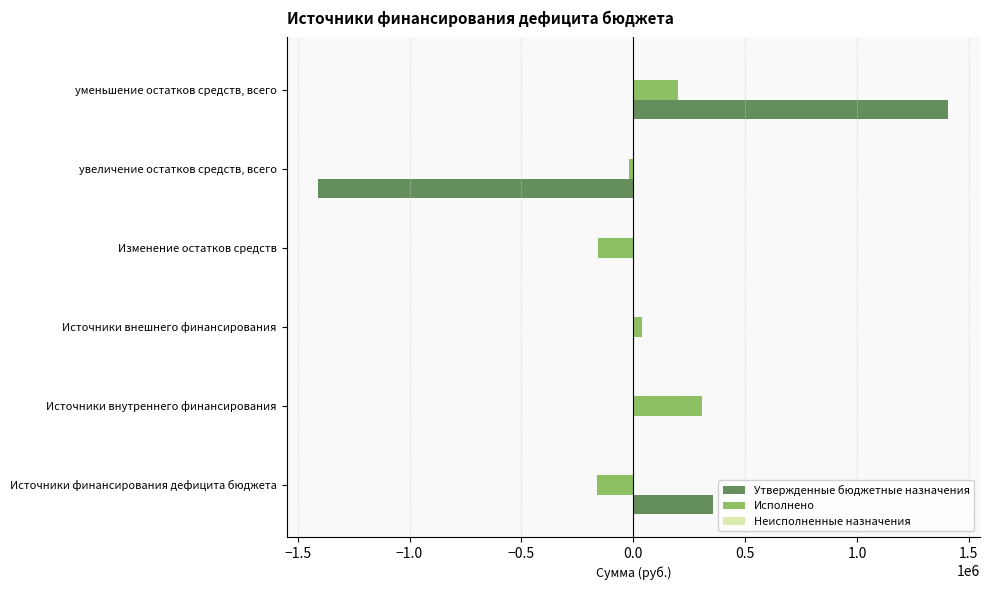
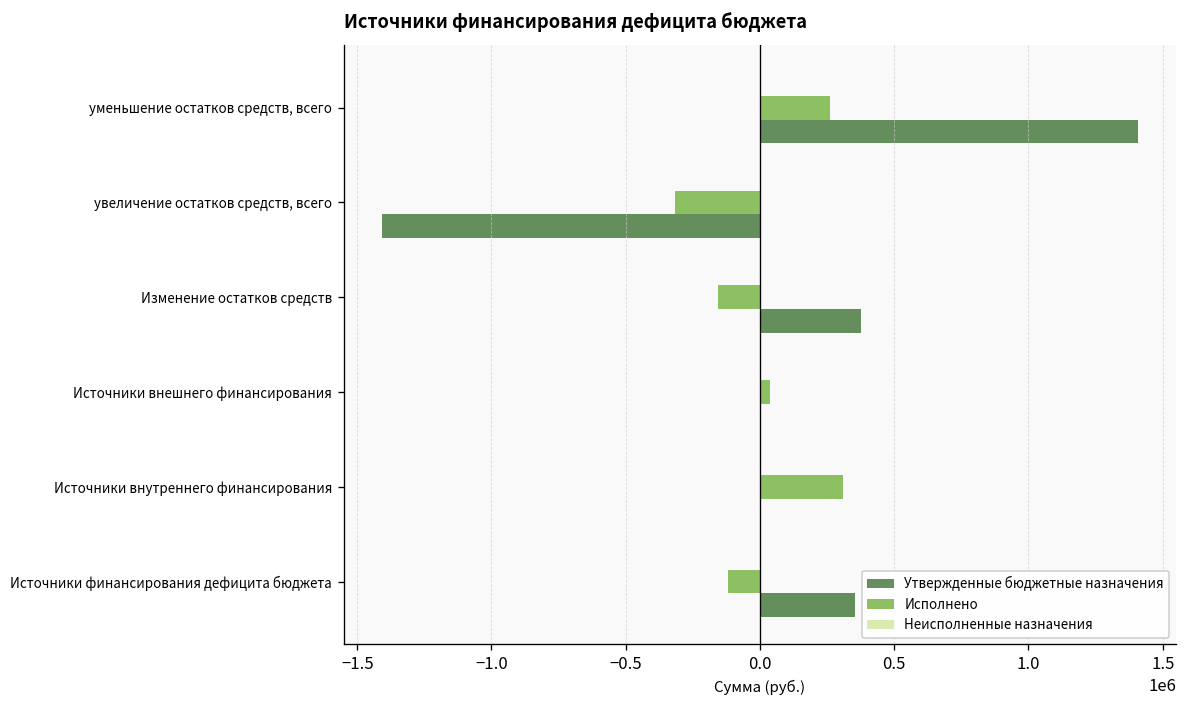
  {
    "Утвержденные бюджетные назначения": {
      "уменьшение остатков средств, всего": 1410000,
      "увеличение остатков средств, всего": -1410000,
-     "Изменение остатков средств": 0,
+     "Изменение остатков средств": 380000,
      "Источники внешнего финансирования": 0,
      "Источники внутреннего финансирования": 0,
      "Источники финансирования дефицита бюджета": 350000
    },
    "Исполнено": {
-     "уменьшение остатков средств, всего": 200000,
-     "увеличение остатков средств, всего": -20000,
+     "уменьшение остатков средств, всего": 260000,
+     "увеличение остатков средств, всего": -320000,
      "Изменение остатков средств": -160000,
      "Источники внешнего финансирования": 40000,
      "Источники внутреннего финансирования": 310000,
-     "Источники финансирования дефицита бюджета": -160000
+     "Источники финансирования дефицита бюджета": -120000
    },
    "Неисполненные назначения": {
      "уменьшение остатков средств, всего": 0,
      "увеличение остатков средств, всего": 0,
      "Изменение остатков средств": 0,
      "Источники внешнего финансирования": 0,
      "Источники внутреннего финансирования": 0,
      "Источники финансирования дефицита бюджета": 0
    }
  }
